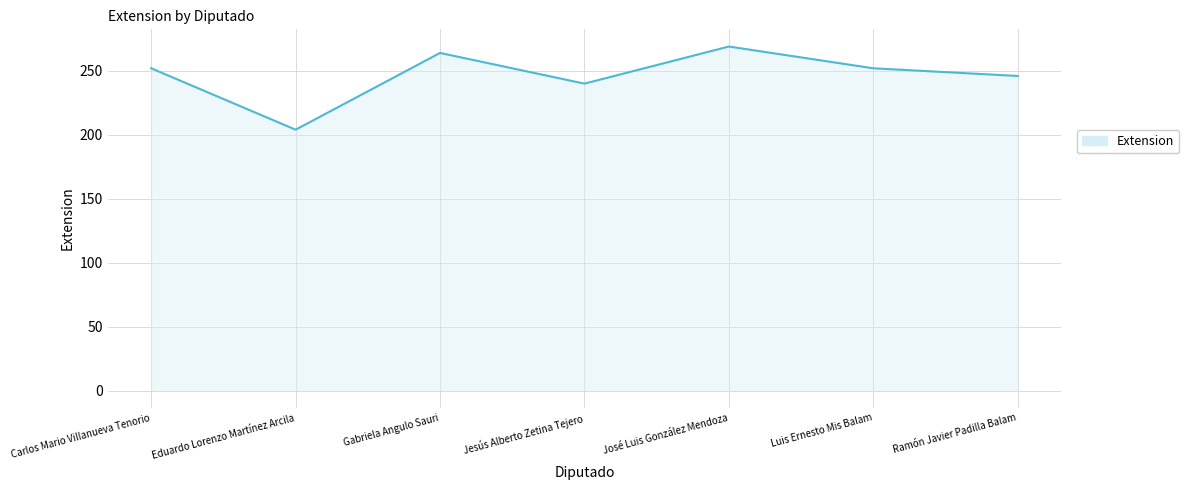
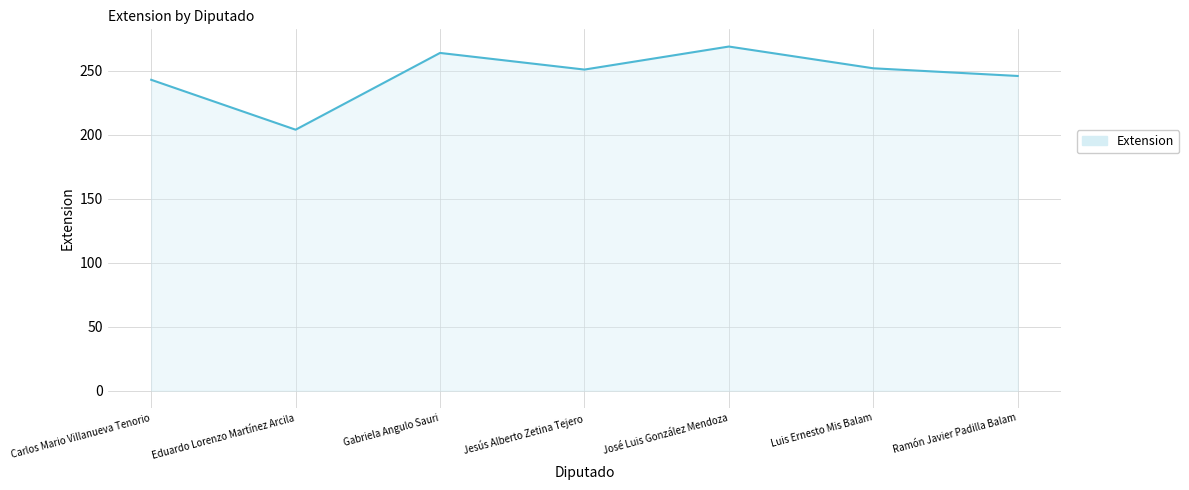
  {
-   "Carlos Mario Villanueva Tenorio": 252,
+   "Carlos Mario Villanueva Tenorio": 243,
    "Eduardo Lorenzo Martínez Arcila": 204,
    "Gabriela Angulo Sauri": 264,
-   "Jesús Alberto Zetina Tejero": 240,
+   "Jesús Alberto Zetina Tejero": 251,
    "José Luis González Mendoza": 269,
    "Luis Ernesto Mis Balam": 252,
    "Ramón Javier Padilla Balam": 246
  }
